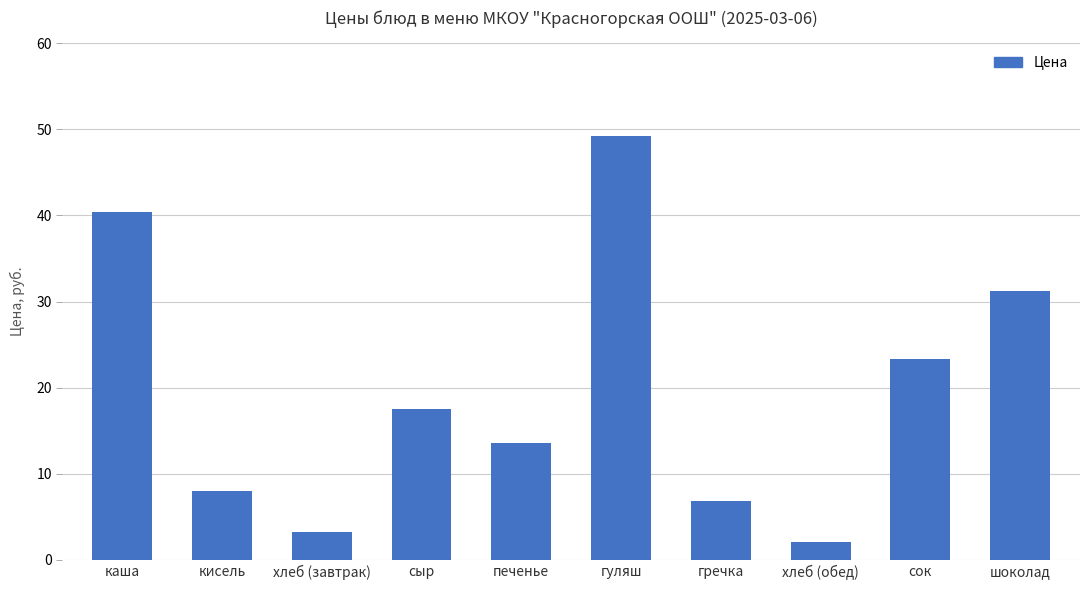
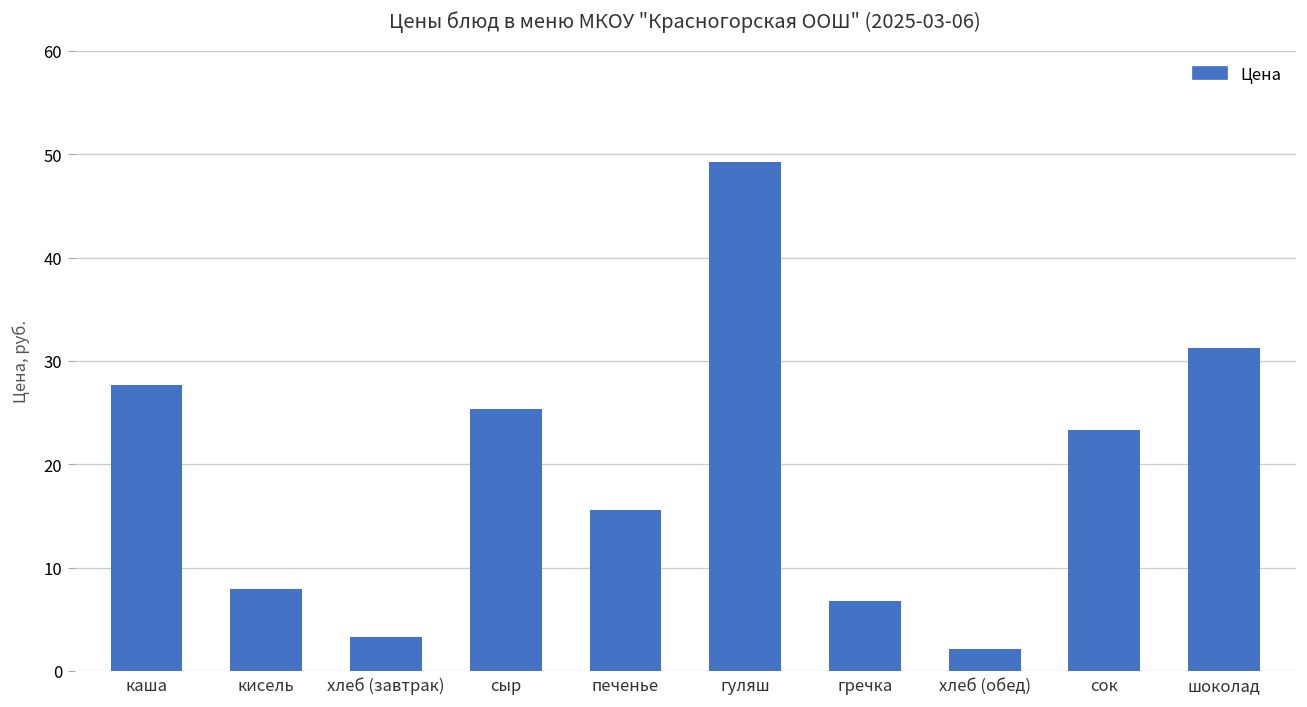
  {
-   "каша": 40,
+   "каша": 28,
    "кисель": 8,
    "хлеб (завтрак)": 3,
-   "сыр": 17,
-   "печенье": 14,
+   "сыр": 25,
+   "печенье": 16,
    "гуляш": 49,
    "гречка": 7,
    "хлеб (обед)": 2,
    "сок": 23,
    "шоколад": 31
  }
